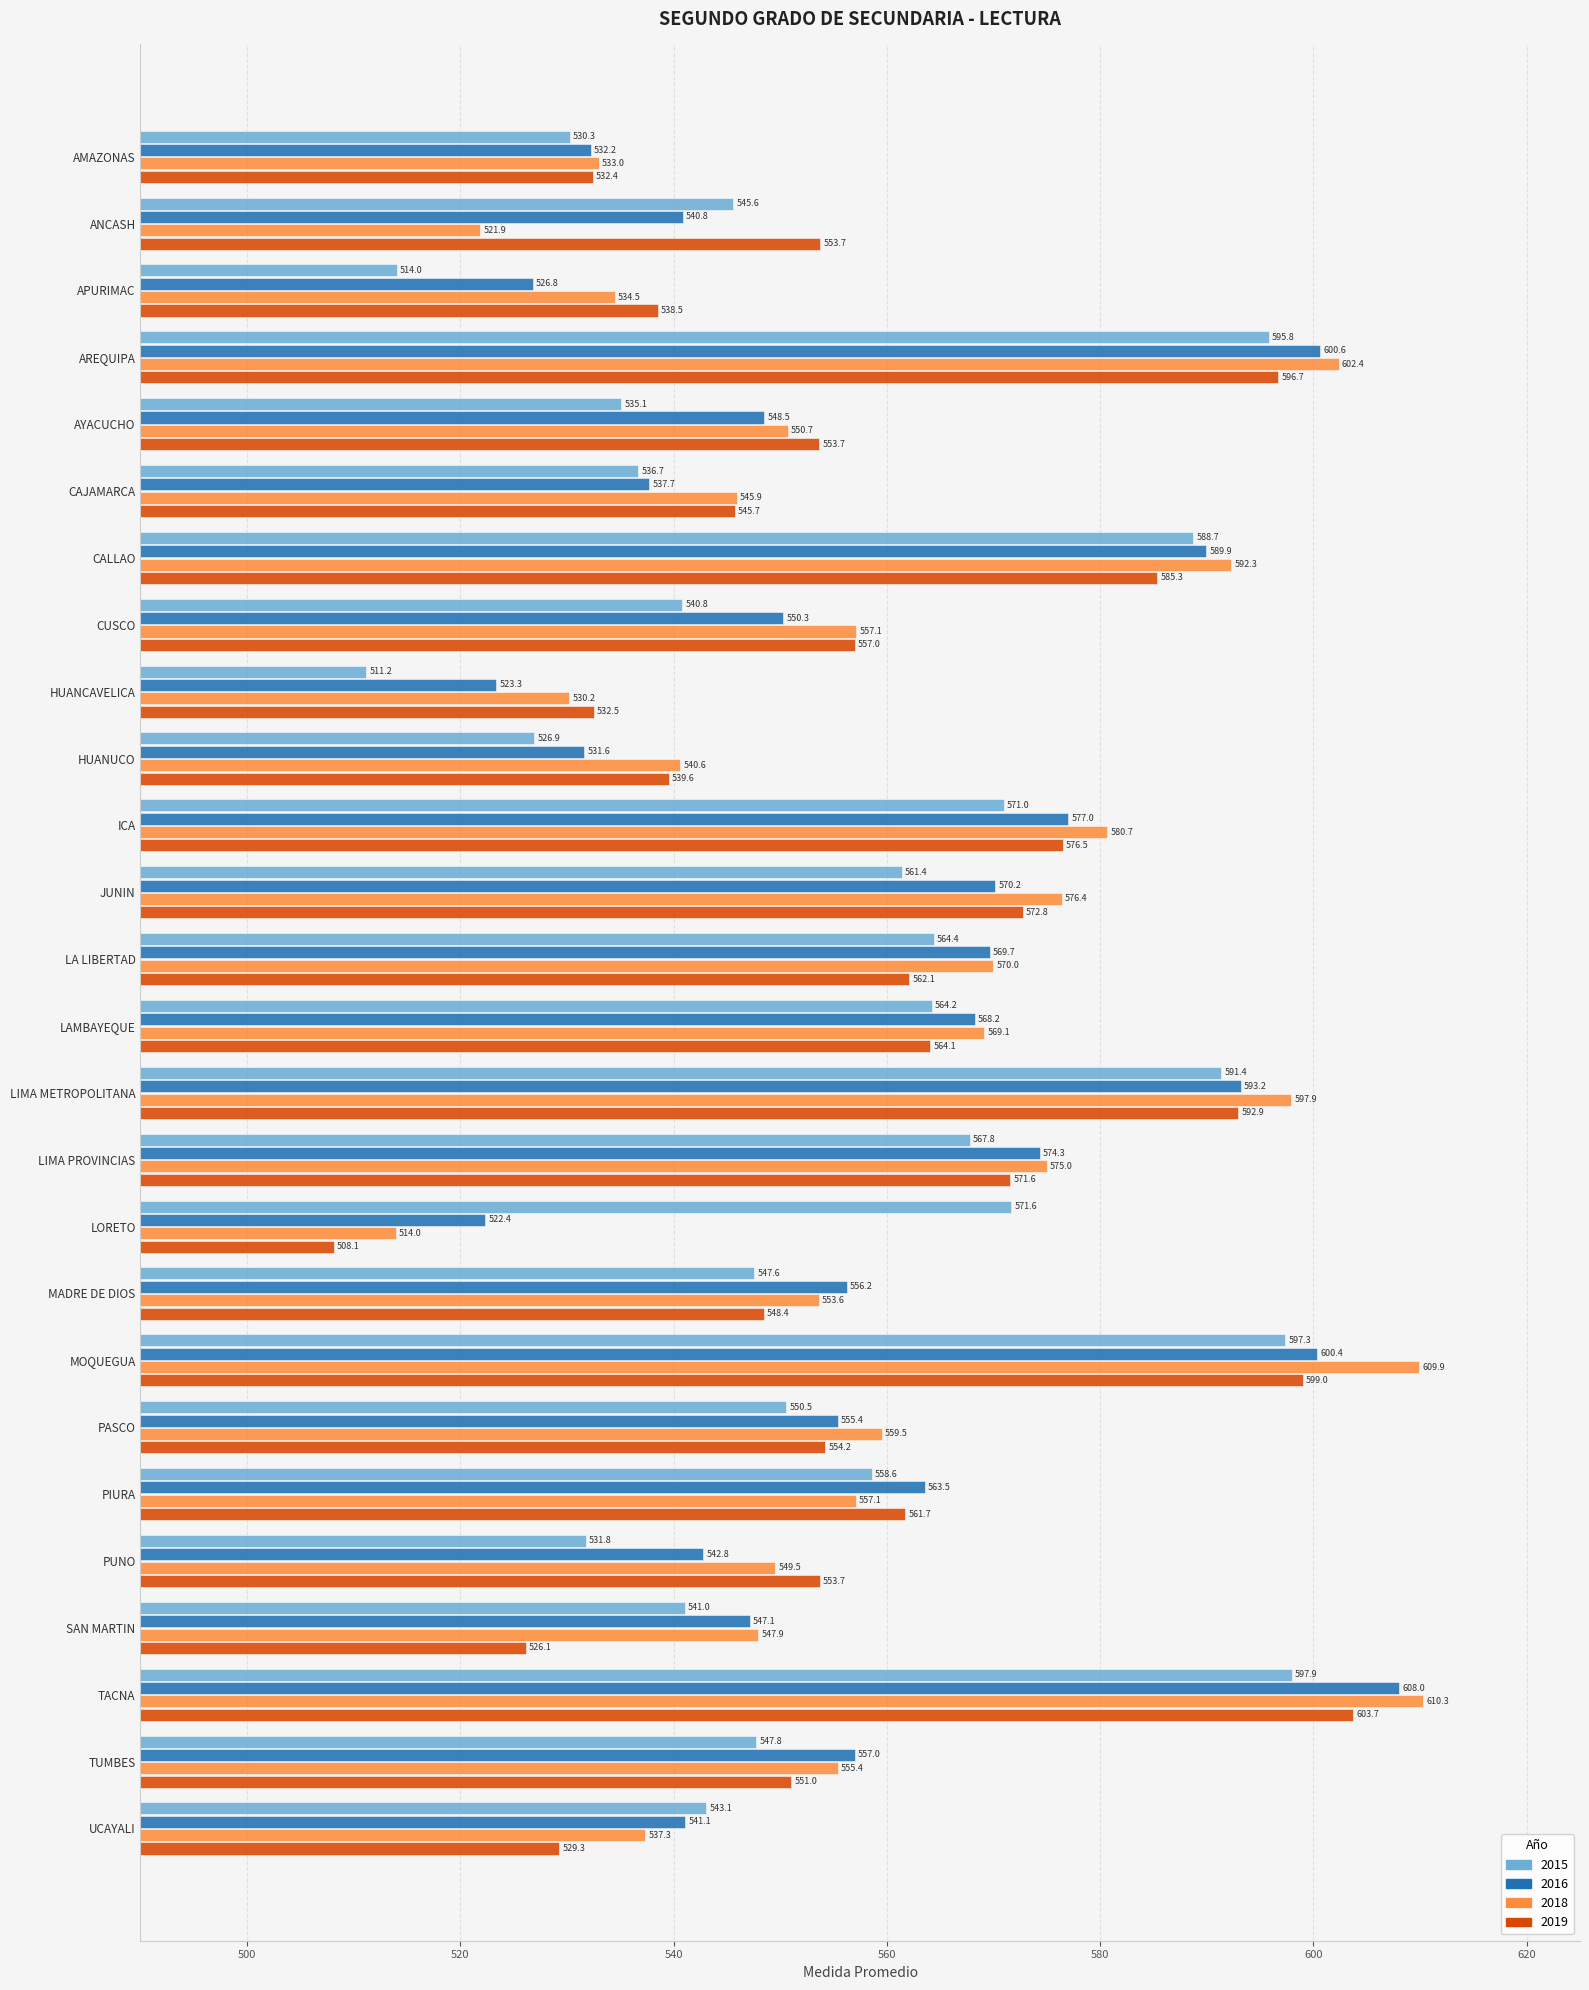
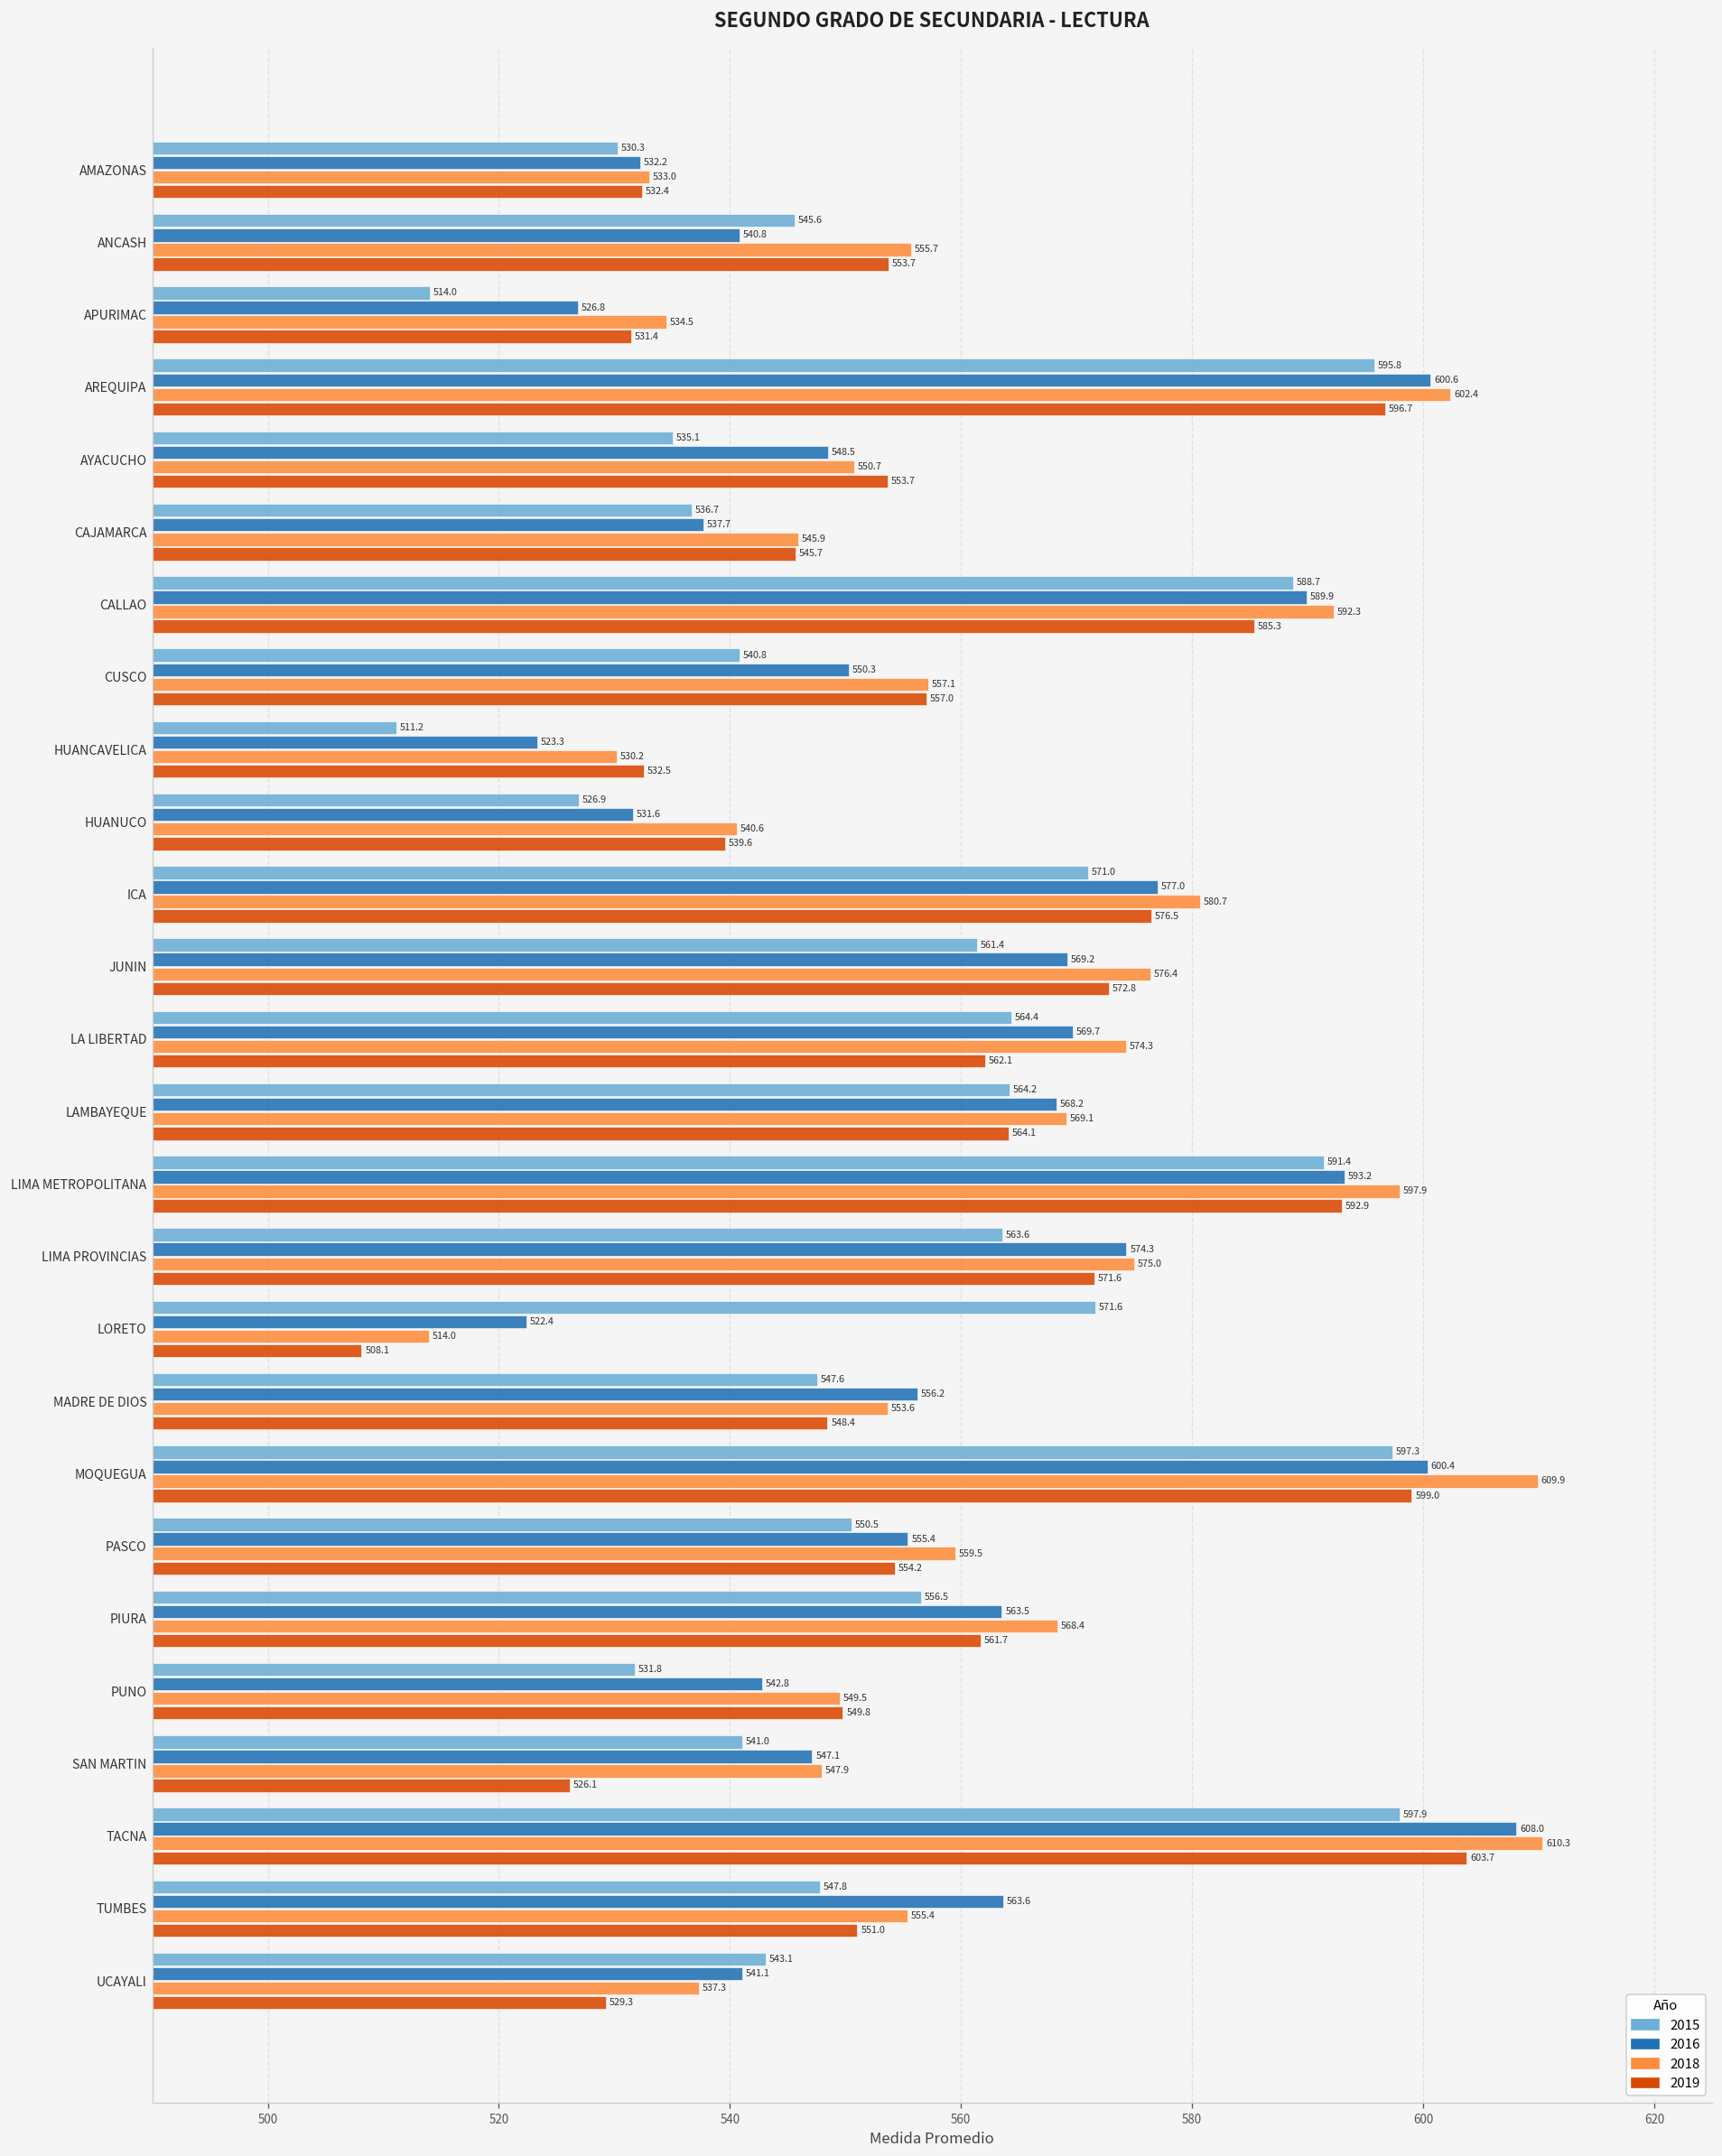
  {
    "2015": {
      "AMAZONAS": 530.3,
      "ANCASH": 545.6,
      "APURIMAC": 514.0,
      "AREQUIPA": 595.8,
      "AYACUCHO": 535.1,
      "CAJAMARCA": 536.7,
      "CALLAO": 588.7,
      "CUSCO": 540.8,
      "HUANCAVELICA": 511.2,
      "HUANUCO": 526.9,
      "ICA": 571.0,
      "JUNIN": 561.4,
      "LA LIBERTAD": 564.4,
      "LAMBAYEQUE": 564.2,
      "LIMA METROPOLITANA": 591.4,
-     "LIMA PROVINCIAS": 567.8,
+     "LIMA PROVINCIAS": 563.6,
      "LORETO": 571.6,
      "MADRE DE DIOS": 547.6,
      "MOQUEGUA": 597.3,
      "PASCO": 550.5,
-     "PIURA": 558.6,
+     "PIURA": 556.5,
      "PUNO": 531.8,
      "SAN MARTIN": 541.0,
      "TACNA": 597.9,
      "TUMBES": 547.8,
      "UCAYALI": 543.1
    },
    "2016": {
      "AMAZONAS": 532.2,
      "ANCASH": 540.8,
      "APURIMAC": 526.8,
      "AREQUIPA": 600.6,
      "AYACUCHO": 548.5,
      "CAJAMARCA": 537.7,
      "CALLAO": 589.9,
      "CUSCO": 550.3,
      "HUANCAVELICA": 523.3,
      "HUANUCO": 531.6,
      "ICA": 577.0,
-     "JUNIN": 570.2,
+     "JUNIN": 569.2,
      "LA LIBERTAD": 569.7,
      "LAMBAYEQUE": 568.2,
      "LIMA METROPOLITANA": 593.2,
      "LIMA PROVINCIAS": 574.3,
      "LORETO": 522.4,
      "MADRE DE DIOS": 556.2,
      "MOQUEGUA": 600.4,
      "PASCO": 555.4,
      "PIURA": 563.5,
      "PUNO": 542.8,
      "SAN MARTIN": 547.1,
      "TACNA": 608.0,
-     "TUMBES": 557.0,
+     "TUMBES": 563.6,
      "UCAYALI": 541.1
    },
    "2018": {
      "AMAZONAS": 533.0,
-     "ANCASH": 521.9,
+     "ANCASH": 555.7,
      "APURIMAC": 534.5,
      "AREQUIPA": 602.4,
      "AYACUCHO": 550.7,
      "CAJAMARCA": 545.9,
      "CALLAO": 592.3,
      "CUSCO": 557.1,
      "HUANCAVELICA": 530.2,
      "HUANUCO": 540.6,
      "ICA": 580.7,
      "JUNIN": 576.4,
-     "LA LIBERTAD": 570.0,
+     "LA LIBERTAD": 574.3,
      "LAMBAYEQUE": 569.1,
      "LIMA METROPOLITANA": 597.9,
      "LIMA PROVINCIAS": 575.0,
      "LORETO": 514.0,
      "MADRE DE DIOS": 553.6,
      "MOQUEGUA": 609.9,
      "PASCO": 559.5,
-     "PIURA": 557.1,
+     "PIURA": 568.4,
      "PUNO": 549.5,
      "SAN MARTIN": 547.9,
      "TACNA": 610.3,
      "TUMBES": 555.4,
      "UCAYALI": 537.3
    },
    "2019": {
      "AMAZONAS": 532.4,
      "ANCASH": 553.7,
-     "APURIMAC": 538.5,
+     "APURIMAC": 531.4,
      "AREQUIPA": 596.7,
      "AYACUCHO": 553.7,
      "CAJAMARCA": 545.7,
      "CALLAO": 585.3,
      "CUSCO": 557.0,
      "HUANCAVELICA": 532.5,
      "HUANUCO": 539.6,
      "ICA": 576.5,
      "JUNIN": 572.8,
      "LA LIBERTAD": 562.1,
      "LAMBAYEQUE": 564.1,
      "LIMA METROPOLITANA": 592.9,
      "LIMA PROVINCIAS": 571.6,
      "LORETO": 508.1,
      "MADRE DE DIOS": 548.4,
      "MOQUEGUA": 599.0,
      "PASCO": 554.2,
      "PIURA": 561.7,
-     "PUNO": 553.7,
+     "PUNO": 549.8,
      "SAN MARTIN": 526.1,
      "TACNA": 603.7,
      "TUMBES": 551.0,
      "UCAYALI": 529.3
    }
  }
